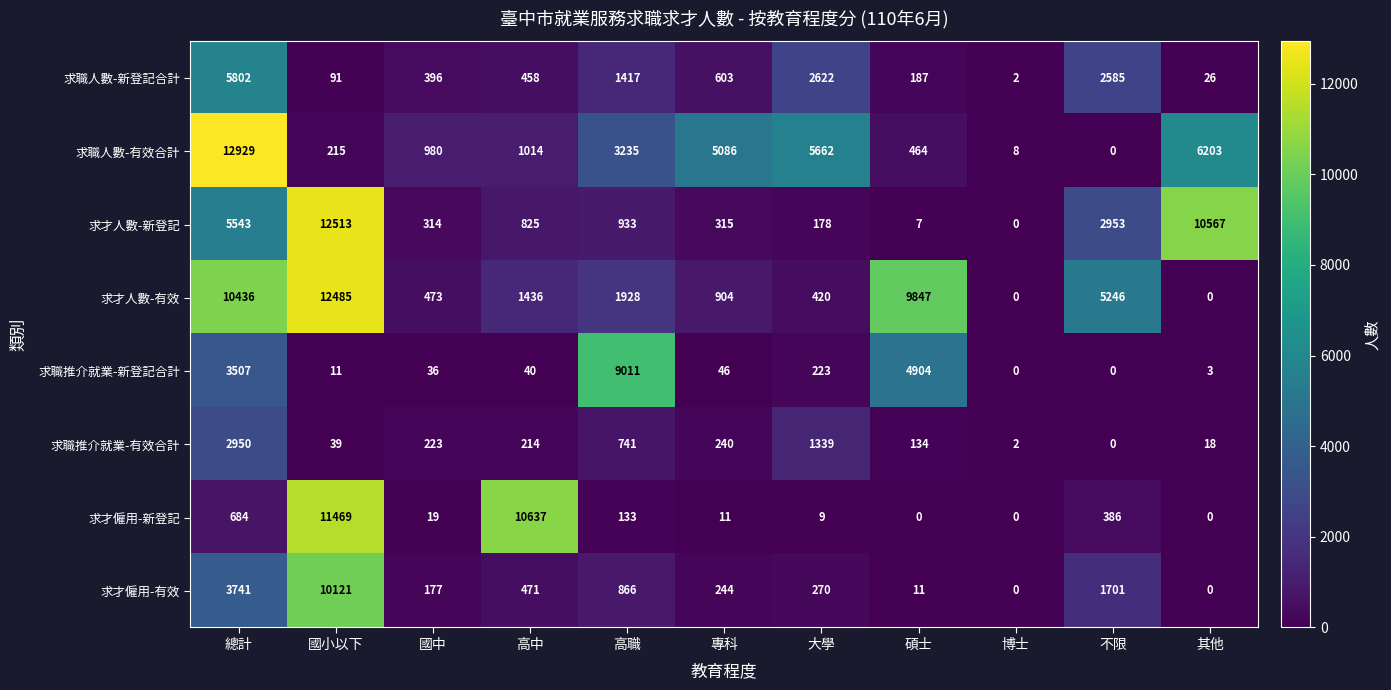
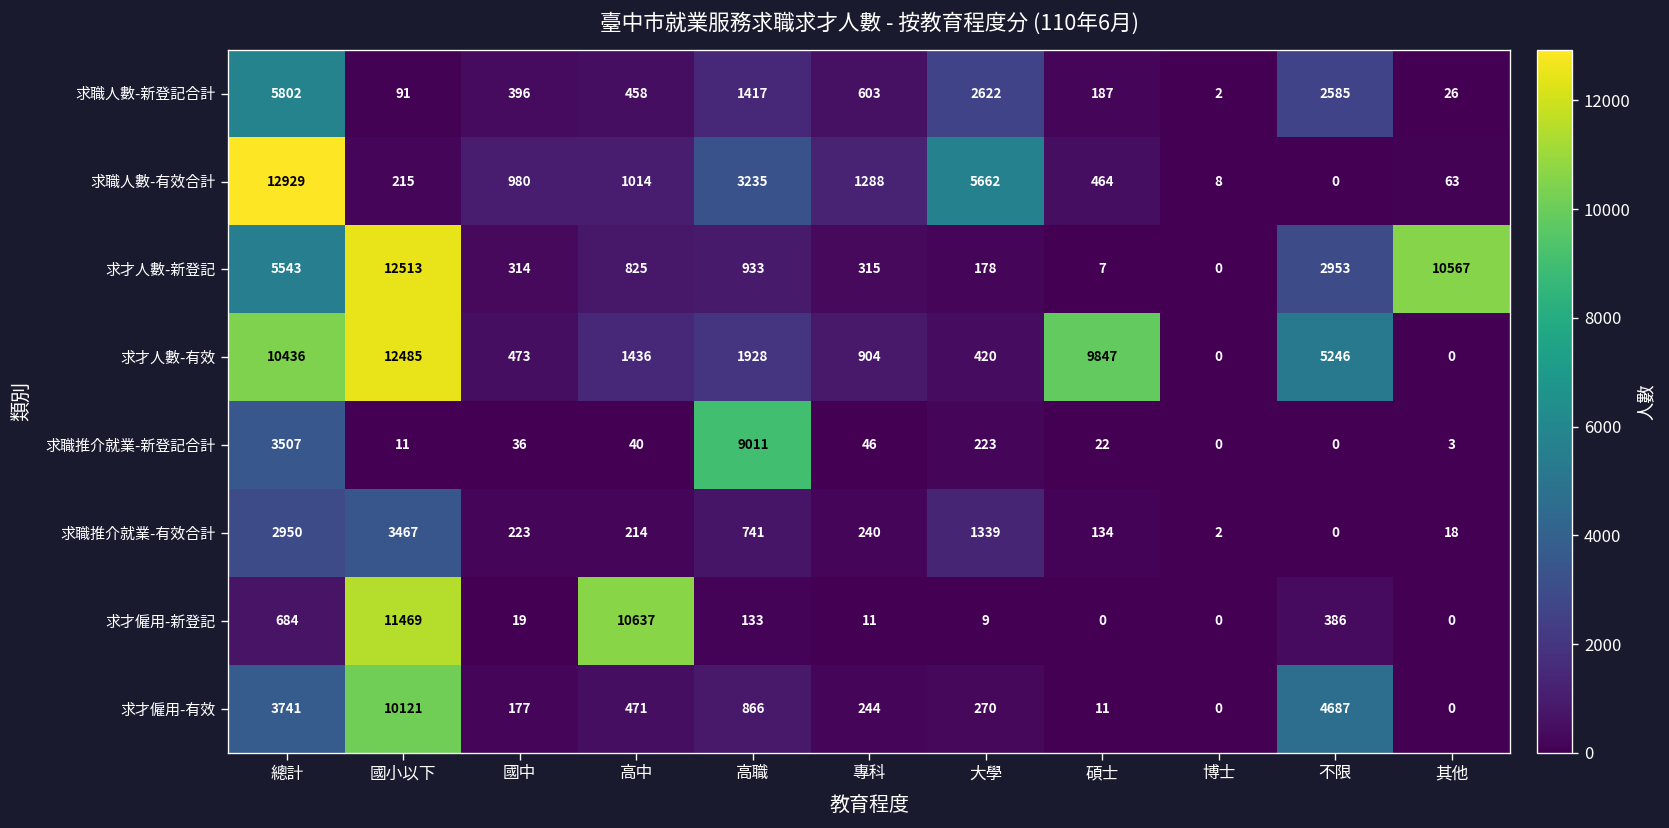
  {
    "求職人數-新登記合計": {
      "總計": 5802,
      "國小以下": 91,
      "國中": 396,
      "高中": 458,
      "高職": 1417,
      "專科": 603,
      "大學": 2622,
      "碩士": 187,
      "博士": 2,
      "不限": 2585,
      "其他": 26
    },
    "求職人數-有效合計": {
      "總計": 12929,
      "國小以下": 215,
      "國中": 980,
      "高中": 1014,
      "高職": 3235,
-     "專科": 5086,
+     "專科": 1288,
      "大學": 5662,
      "碩士": 464,
      "博士": 8,
      "不限": 0,
-     "其他": 6203
+     "其他": 63
    },
    "求才人數-新登記": {
      "總計": 5543,
      "國小以下": 12513,
      "國中": 314,
      "高中": 825,
      "高職": 933,
      "專科": 315,
      "大學": 178,
      "碩士": 7,
      "博士": 0,
      "不限": 2953,
      "其他": 10567
    },
    "求才人數-有效": {
      "總計": 10436,
      "國小以下": 12485,
      "國中": 473,
      "高中": 1436,
      "高職": 1928,
      "專科": 904,
      "大學": 420,
      "碩士": 9847,
      "博士": 0,
      "不限": 5246,
      "其他": 0
    },
    "求職推介就業-新登記合計": {
      "總計": 3507,
      "國小以下": 11,
      "國中": 36,
      "高中": 40,
      "高職": 9011,
      "專科": 46,
      "大學": 223,
-     "碩士": 4904,
+     "碩士": 22,
      "博士": 0,
      "不限": 0,
      "其他": 3
    },
    "求職推介就業-有效合計": {
      "總計": 2950,
-     "國小以下": 39,
+     "國小以下": 3467,
      "國中": 223,
      "高中": 214,
      "高職": 741,
      "專科": 240,
      "大學": 1339,
      "碩士": 134,
      "博士": 2,
      "不限": 0,
      "其他": 18
    },
    "求才僱用-新登記": {
      "總計": 684,
      "國小以下": 11469,
      "國中": 19,
      "高中": 10637,
      "高職": 133,
      "專科": 11,
      "大學": 9,
      "碩士": 0,
      "博士": 0,
      "不限": 386,
      "其他": 0
    },
    "求才僱用-有效": {
      "總計": 3741,
      "國小以下": 10121,
      "國中": 177,
      "高中": 471,
      "高職": 866,
      "專科": 244,
      "大學": 270,
      "碩士": 11,
      "博士": 0,
-     "不限": 1701,
+     "不限": 4687,
      "其他": 0
    }
  }
